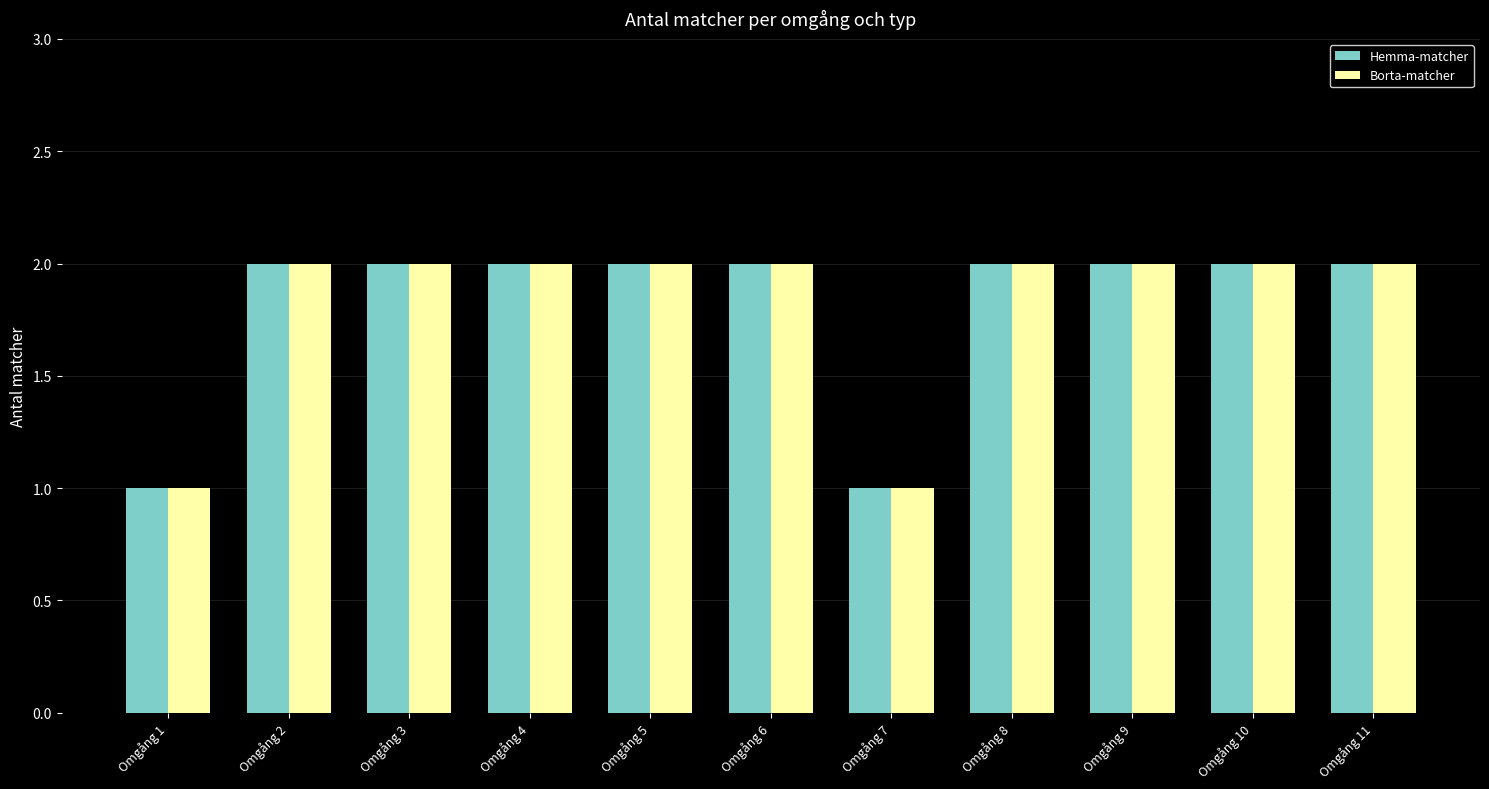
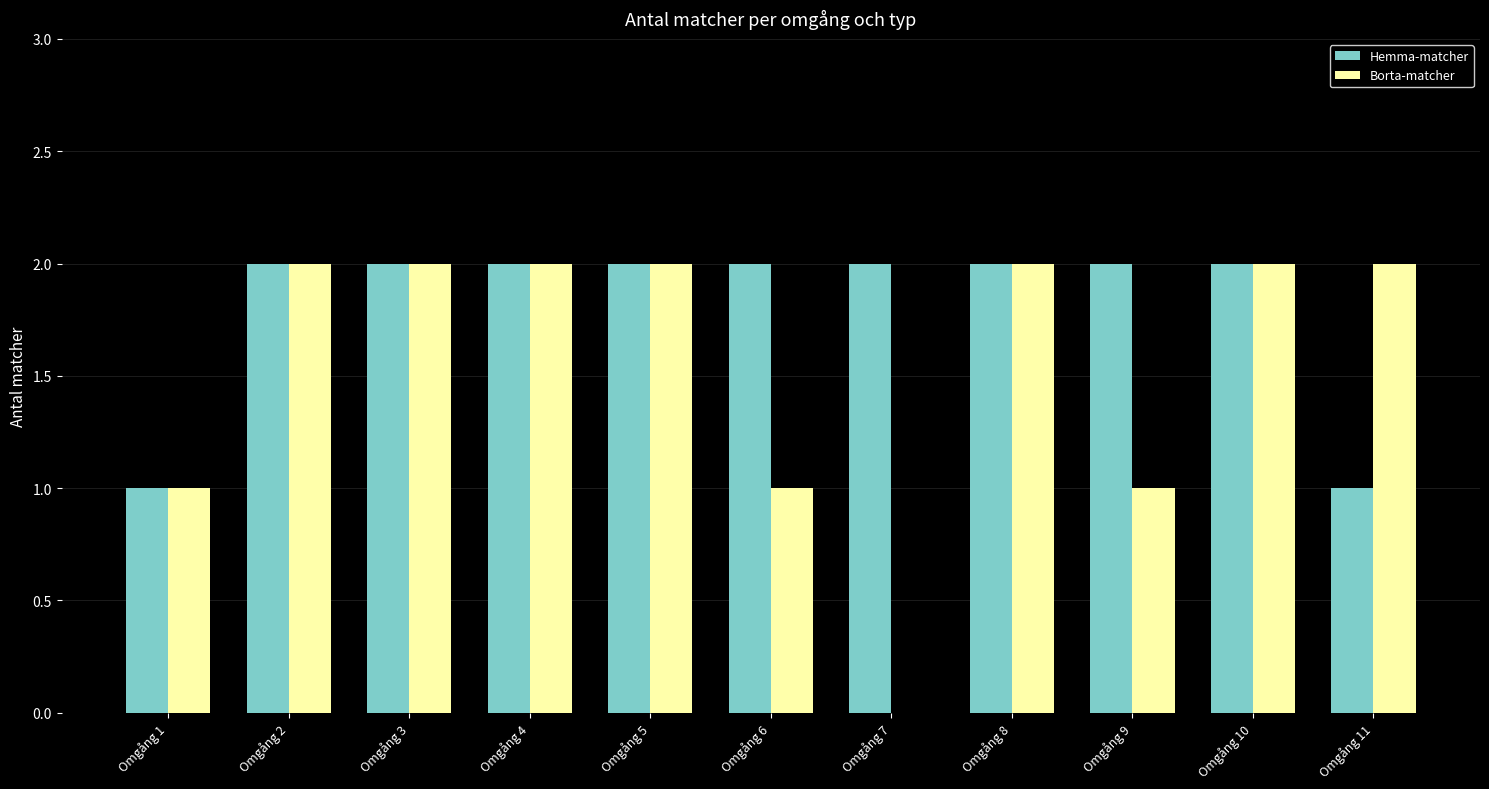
  {
    "Hemma-matcher": {
      "Omgång 1": 1,
      "Omgång 2": 2,
      "Omgång 3": 2,
      "Omgång 4": 2,
      "Omgång 5": 2,
      "Omgång 6": 2,
-     "Omgång 7": 1,
+     "Omgång 7": 2,
      "Omgång 8": 2,
      "Omgång 9": 2,
      "Omgång 10": 2,
-     "Omgång 11": 2
+     "Omgång 11": 1
    },
    "Borta-matcher": {
      "Omgång 1": 1,
      "Omgång 2": 2,
      "Omgång 3": 2,
      "Omgång 4": 2,
      "Omgång 5": 2,
-     "Omgång 6": 2,
-     "Omgång 7": 1,
+     "Omgång 6": 1,
+     "Omgång 7": 0,
      "Omgång 8": 2,
-     "Omgång 9": 2,
+     "Omgång 9": 1,
      "Omgång 10": 2,
      "Omgång 11": 2
    }
  }
